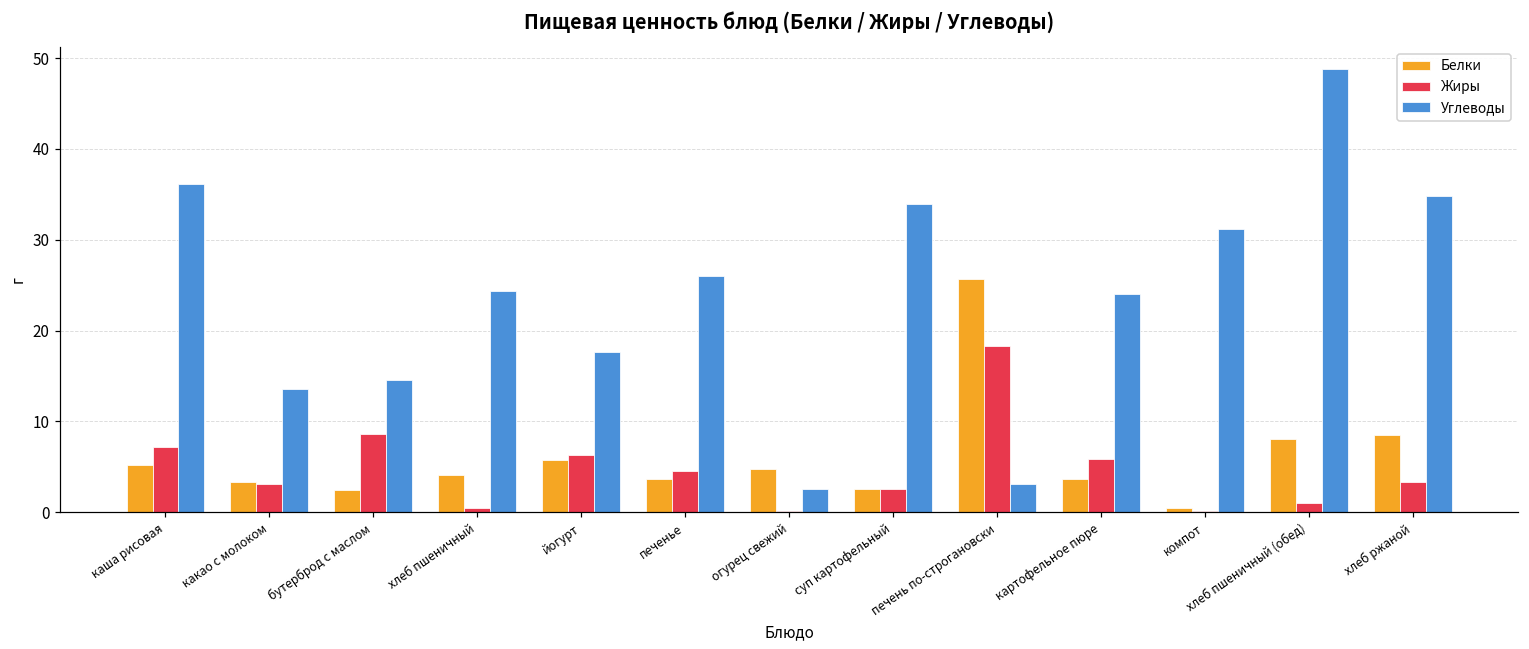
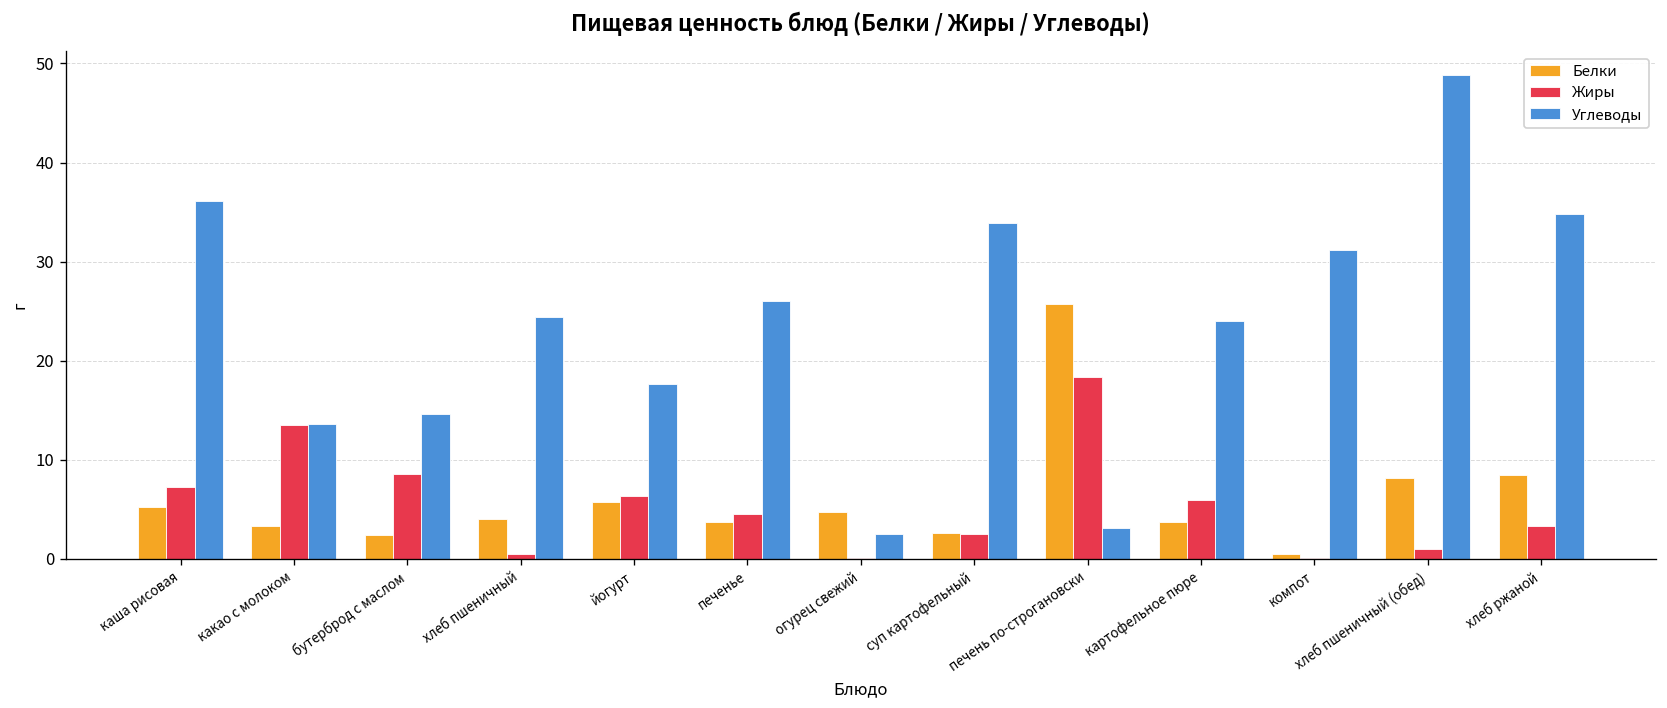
  {
    "Белки": {
      "каша рисовая": 5,
      "какао с молоком": 3,
      "бутерброд с маслом": 2,
      "хлеб пшеничный": 4,
      "йогурт": 6,
      "печенье": 4,
      "огурец свежий": 5,
      "суп картофельный": 3,
      "печень по-строгановски": 26,
      "картофельное пюре": 4,
      "компот": 1,
      "хлеб пшеничный (обед)": 8,
      "хлеб ржаной": 9
    },
    "Жиры": {
      "каша рисовая": 7,
-     "какао с молоком": 3,
+     "какао с молоком": 14,
      "бутерброд с маслом": 9,
      "хлеб пшеничный": 1,
      "йогурт": 6,
      "печенье": 5,
      "суп картофельный": 3,
      "печень по-строгановски": 18,
      "картофельное пюре": 6,
      "хлеб пшеничный (обед)": 1,
      "хлеб ржаной": 3
    },
    "Углеводы": {
      "каша рисовая": 36,
      "какао с молоком": 14,
      "бутерброд с маслом": 15,
      "хлеб пшеничный": 24,
      "йогурт": 18,
      "печенье": 26,
      "огурец свежий": 3,
      "суп картофельный": 34,
      "печень по-строгановски": 3,
      "картофельное пюре": 24,
      "компот": 31,
      "хлеб пшеничный (обед)": 49,
      "хлеб ржаной": 35
    }
  }
